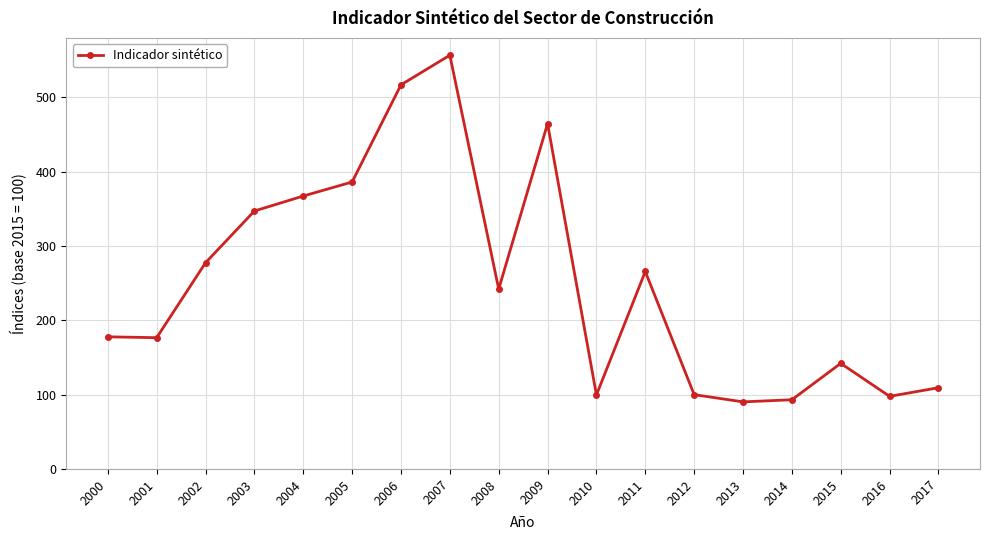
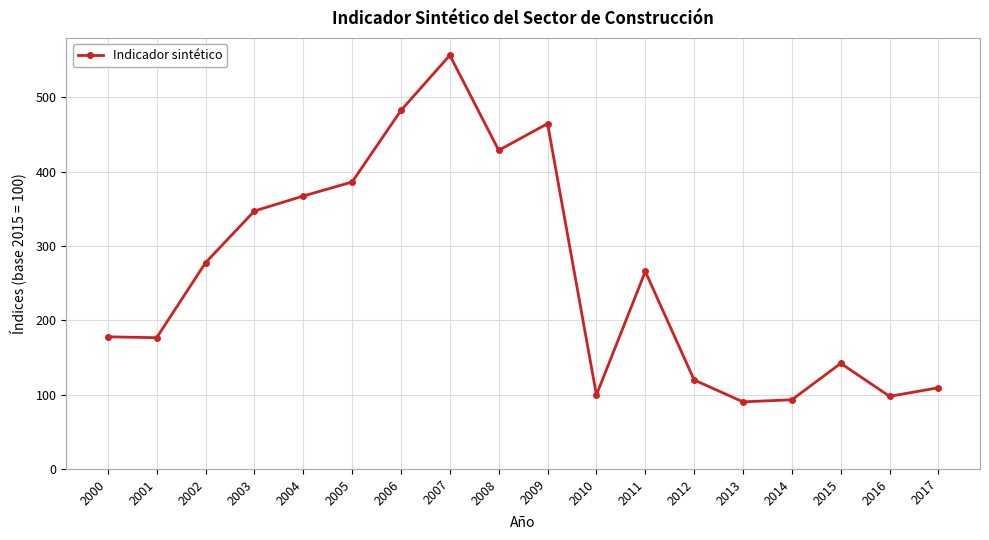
  {
    "2000": 180,
    "2001": 180,
    "2002": 280,
    "2003": 350,
    "2004": 370,
    "2005": 390,
-   "2006": 520,
+   "2006": 480,
    "2007": 560,
-   "2008": 240,
+   "2008": 430,
    "2009": 460,
    "2010": 100,
    "2011": 270,
-   "2012": 100,
+   "2012": 120,
    "2013": 90,
    "2014": 90,
    "2015": 140,
    "2016": 100,
    "2017": 110
  }
